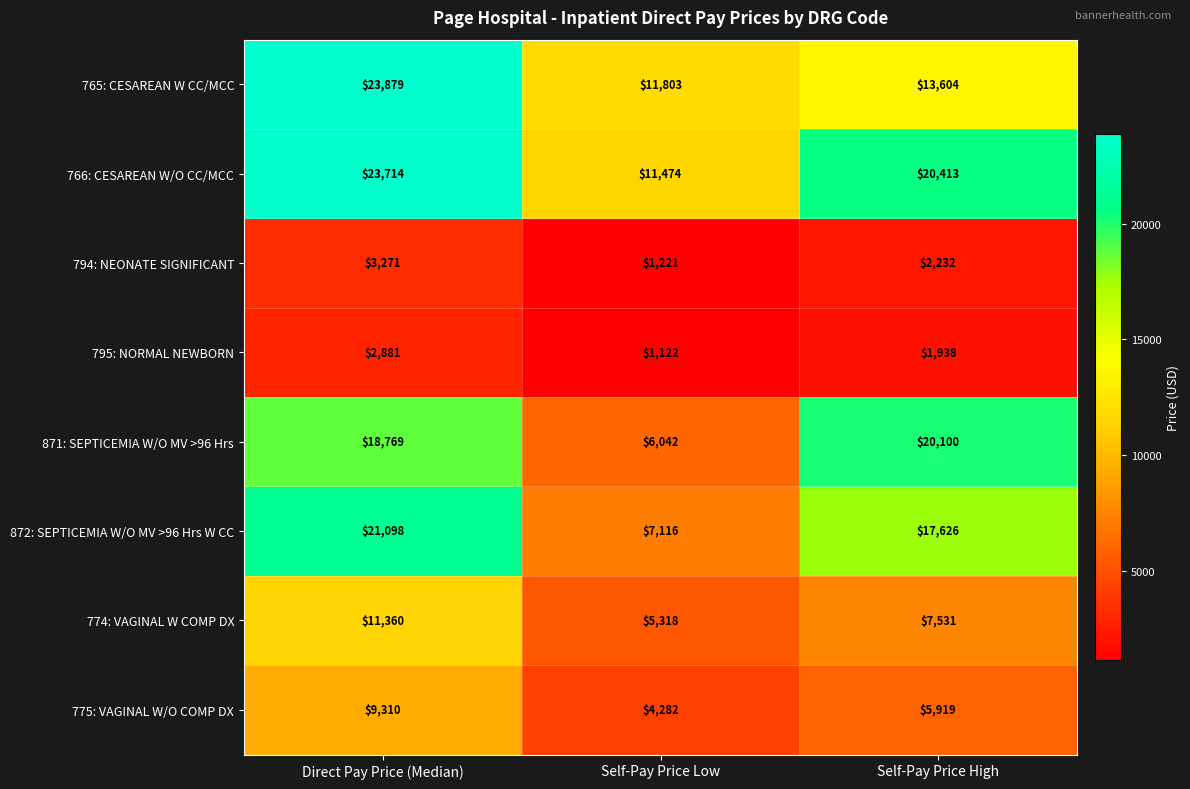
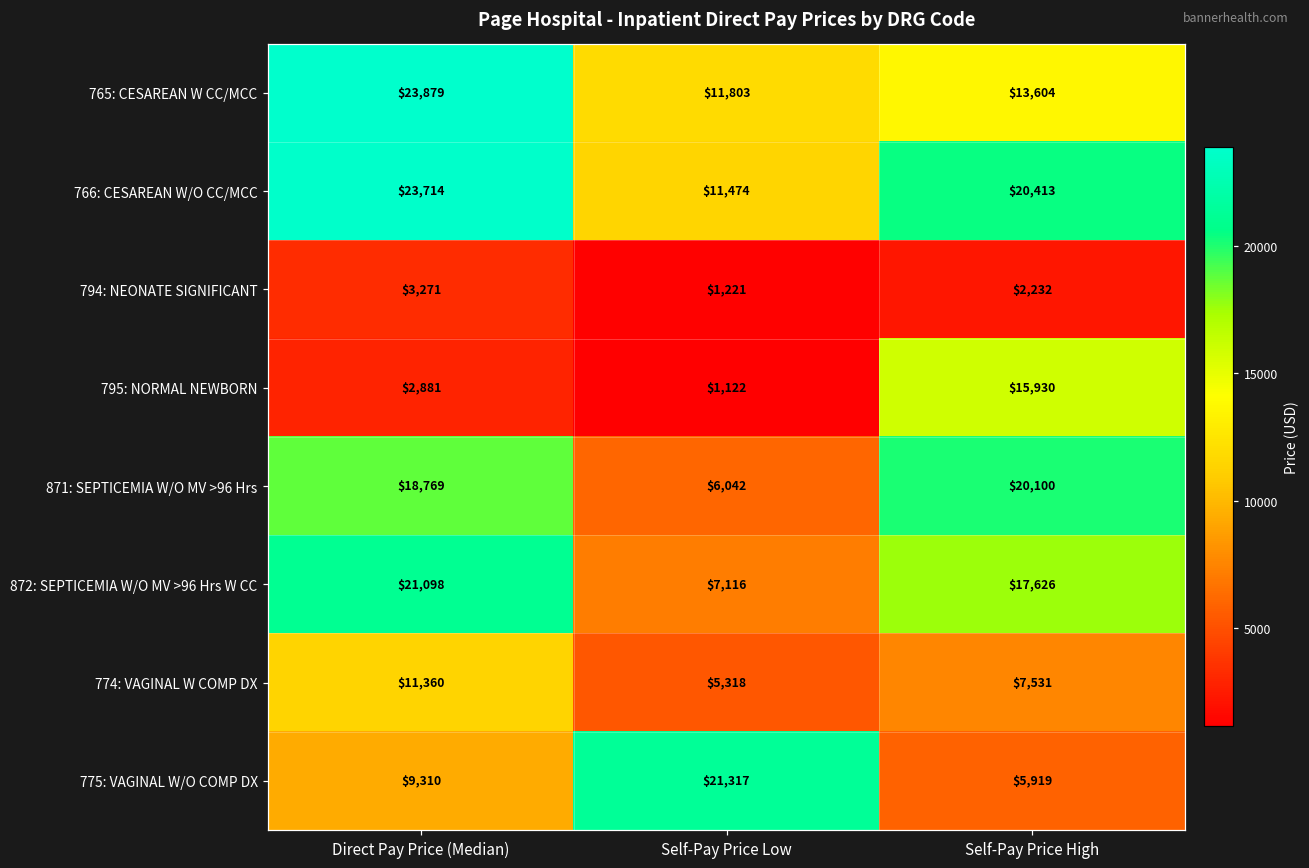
  {
    "765: CESAREAN W CC/MCC": {
      "Direct Pay Price (Median)": "$23,879",
      "Self-Pay Price Low": "$11,803",
      "Self-Pay Price High": "$13,604"
    },
    "766: CESAREAN W/O CC/MCC": {
      "Direct Pay Price (Median)": "$23,714",
      "Self-Pay Price Low": "$11,474",
      "Self-Pay Price High": "$20,413"
    },
    "794: NEONATE SIGNIFICANT": {
      "Direct Pay Price (Median)": "$3,271",
      "Self-Pay Price Low": "$1,221",
      "Self-Pay Price High": "$2,232"
    },
    "795: NORMAL NEWBORN": {
      "Direct Pay Price (Median)": "$2,881",
      "Self-Pay Price Low": "$1,122",
-     "Self-Pay Price High": "$1,938"
+     "Self-Pay Price High": "$15,930"
    },
    "871: SEPTICEMIA W/O MV >96 Hrs": {
      "Direct Pay Price (Median)": "$18,769",
      "Self-Pay Price Low": "$6,042",
      "Self-Pay Price High": "$20,100"
    },
    "872: SEPTICEMIA W/O MV >96 Hrs W CC": {
      "Direct Pay Price (Median)": "$21,098",
      "Self-Pay Price Low": "$7,116",
      "Self-Pay Price High": "$17,626"
    },
    "774: VAGINAL W COMP DX": {
      "Direct Pay Price (Median)": "$11,360",
      "Self-Pay Price Low": "$5,318",
      "Self-Pay Price High": "$7,531"
    },
    "775: VAGINAL W/O COMP DX": {
      "Direct Pay Price (Median)": "$9,310",
-     "Self-Pay Price Low": "$4,282",
+     "Self-Pay Price Low": "$21,317",
      "Self-Pay Price High": "$5,919"
    }
  }
